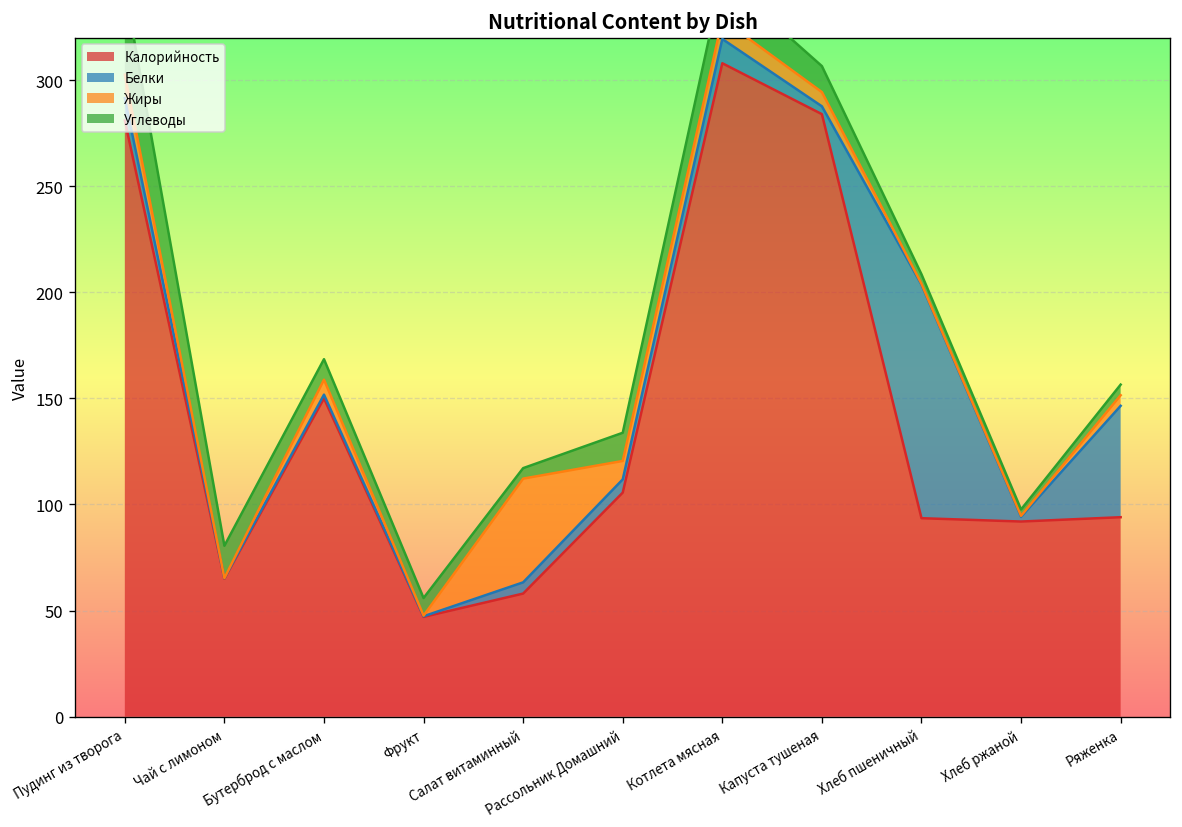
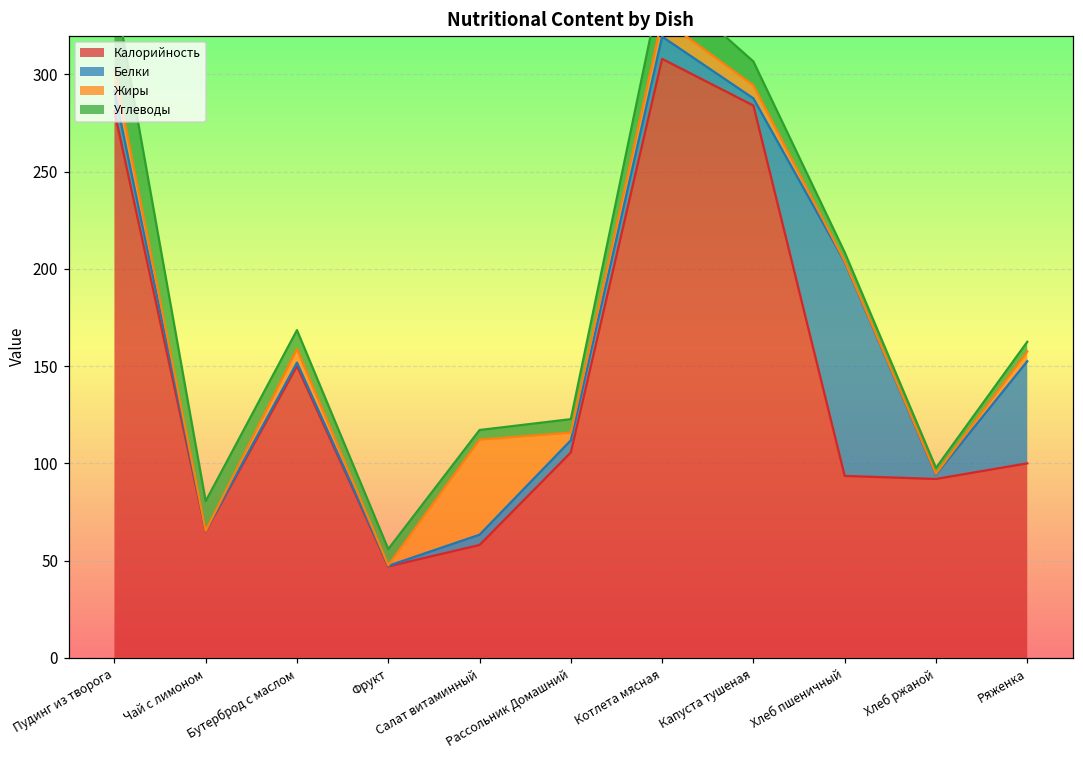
  {
    "Калорийность": {
      "Бутерброд с маслом": 150,
      "Салат витаминный": 58,
      "Рассольник Домашний": 106,
      "Котлета мясная": 308,
      "Капуста тушеная": 284,
      "Хлеб пшеничный": 94,
      "Хлеб ржаной": 92,
-     "Ряженка": 94
+     "Ряженка": 100
    },
    "Белки": {
      "Бутерброд с маслом": 2,
      "Салат витаминный": 5,
      "Рассольник Домашний": 6,
      "Котлета мясная": 11,
      "Капуста тушеная": 4,
      "Ряженка": 53
    },
    "Жиры": {
      "Бутерброд с маслом": 7,
      "Салат витаминный": 49,
-     "Рассольник Домашний": 9,
+     "Рассольник Домашний": 4,
      "Капуста тушеная": 7,
      "Ряженка": 5
    },
    "Углеводы": {
      "Чай с лимоном": 15,
      "Бутерброд с маслом": 10,
      "Фрукт": 8,
      "Салат витаминный": 5,
-     "Рассольник Домашний": 13,
+     "Рассольник Домашний": 7,
      "Капуста тушеная": 12,
      "Хлеб пшеничный": 5,
      "Хлеб ржаной": 3,
      "Ряженка": 5
    }
  }
